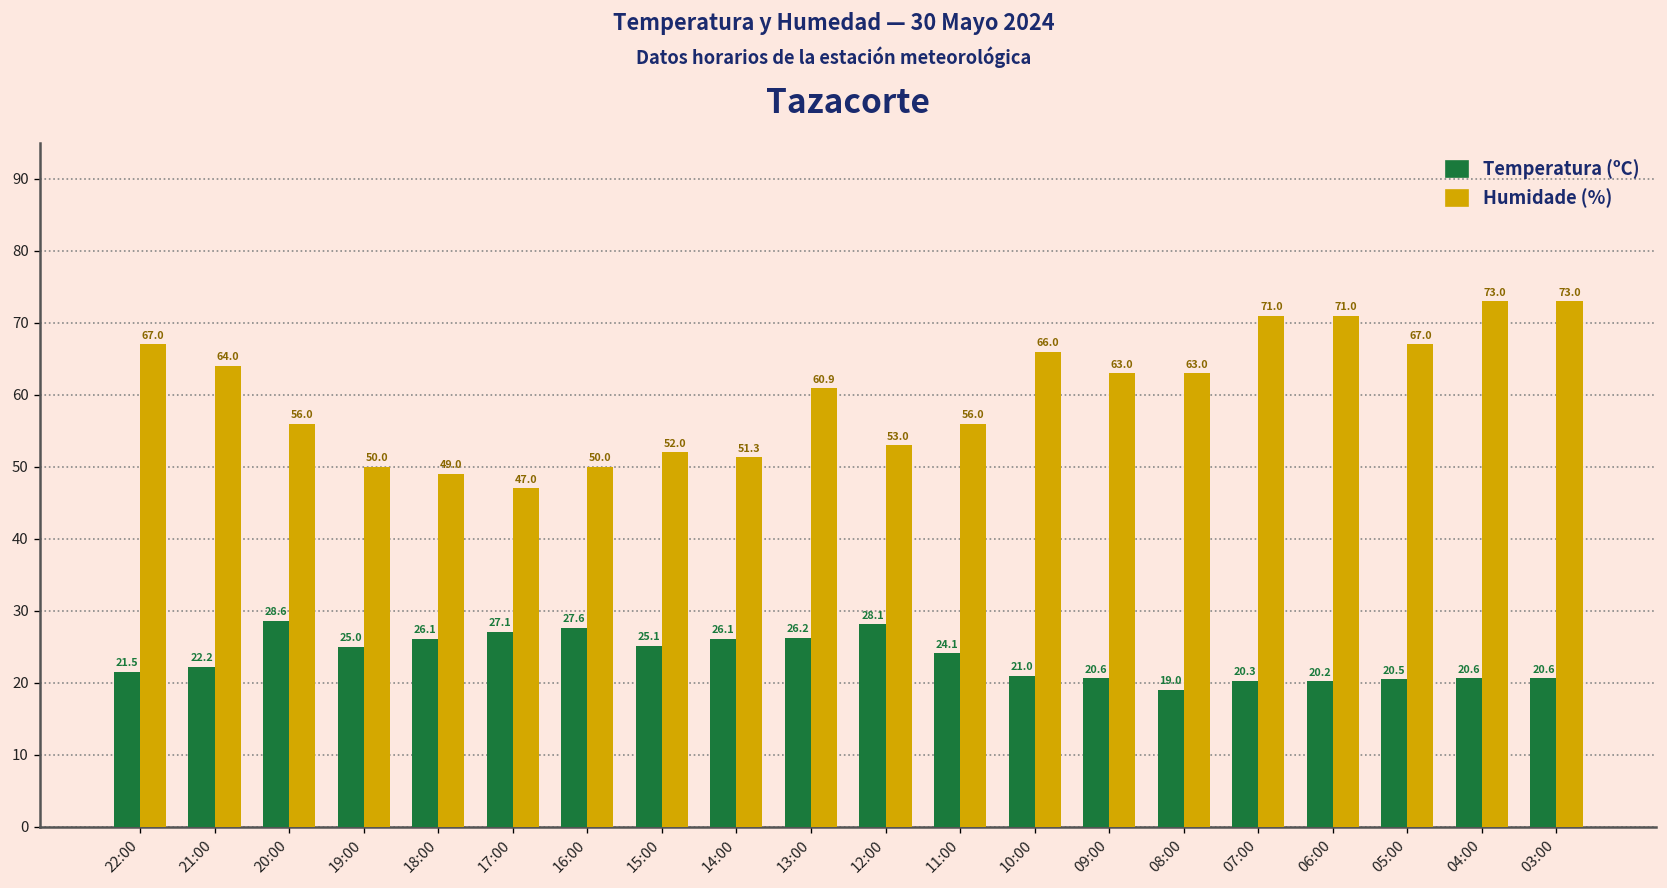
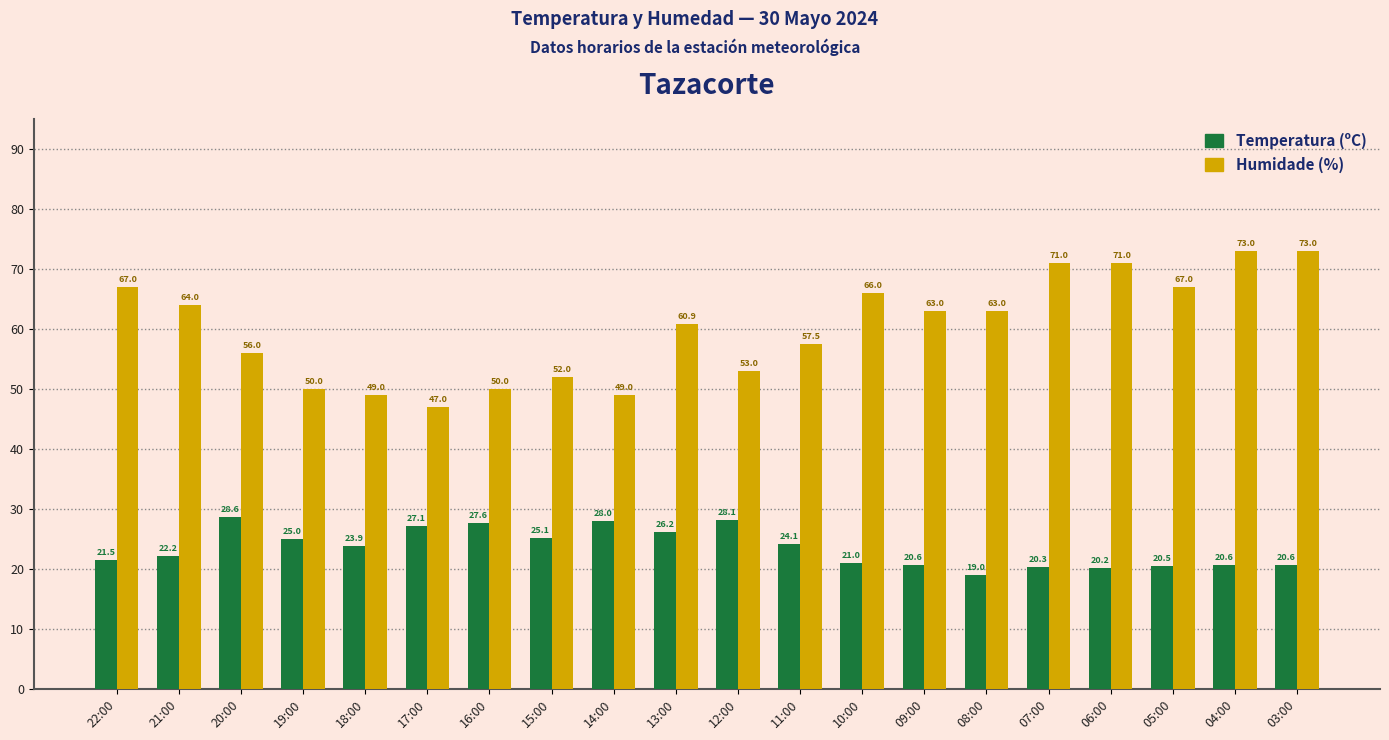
  {
    "Temperatura (ºC)": {
      "22:00": 21.5,
      "21:00": 22.2,
      "20:00": 28.6,
      "19:00": 25.0,
-     "18:00": 26.1,
+     "18:00": 23.9,
      "17:00": 27.1,
      "16:00": 27.6,
      "15:00": 25.1,
-     "14:00": 26.1,
+     "14:00": 28.0,
      "13:00": 26.2,
      "12:00": 28.1,
      "11:00": 24.1,
      "10:00": 21.0,
      "09:00": 20.6,
      "08:00": 19.0,
      "07:00": 20.3,
      "06:00": 20.2,
      "05:00": 20.5,
      "04:00": 20.6,
      "03:00": 20.6
    },
    "Humidade (%)": {
      "22:00": 67.0,
      "21:00": 64.0,
      "20:00": 56.0,
      "19:00": 50.0,
      "18:00": 49.0,
      "17:00": 47.0,
      "16:00": 50.0,
      "15:00": 52.0,
-     "14:00": 51.3,
+     "14:00": 49.0,
      "13:00": 60.9,
      "12:00": 53.0,
-     "11:00": 56.0,
+     "11:00": 57.5,
      "10:00": 66.0,
      "09:00": 63.0,
      "08:00": 63.0,
      "07:00": 71.0,
      "06:00": 71.0,
      "05:00": 67.0,
      "04:00": 73.0,
      "03:00": 73.0
    }
  }
